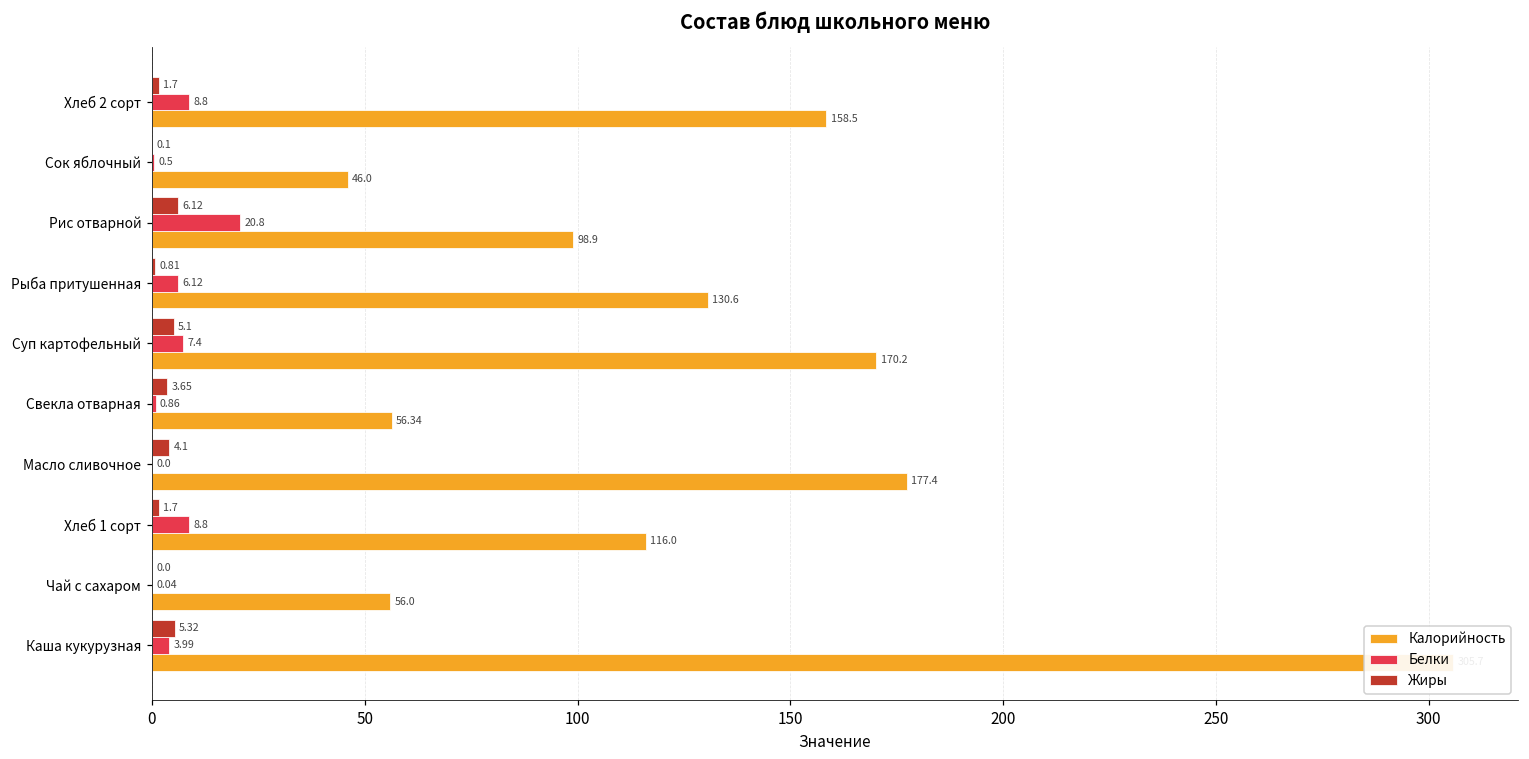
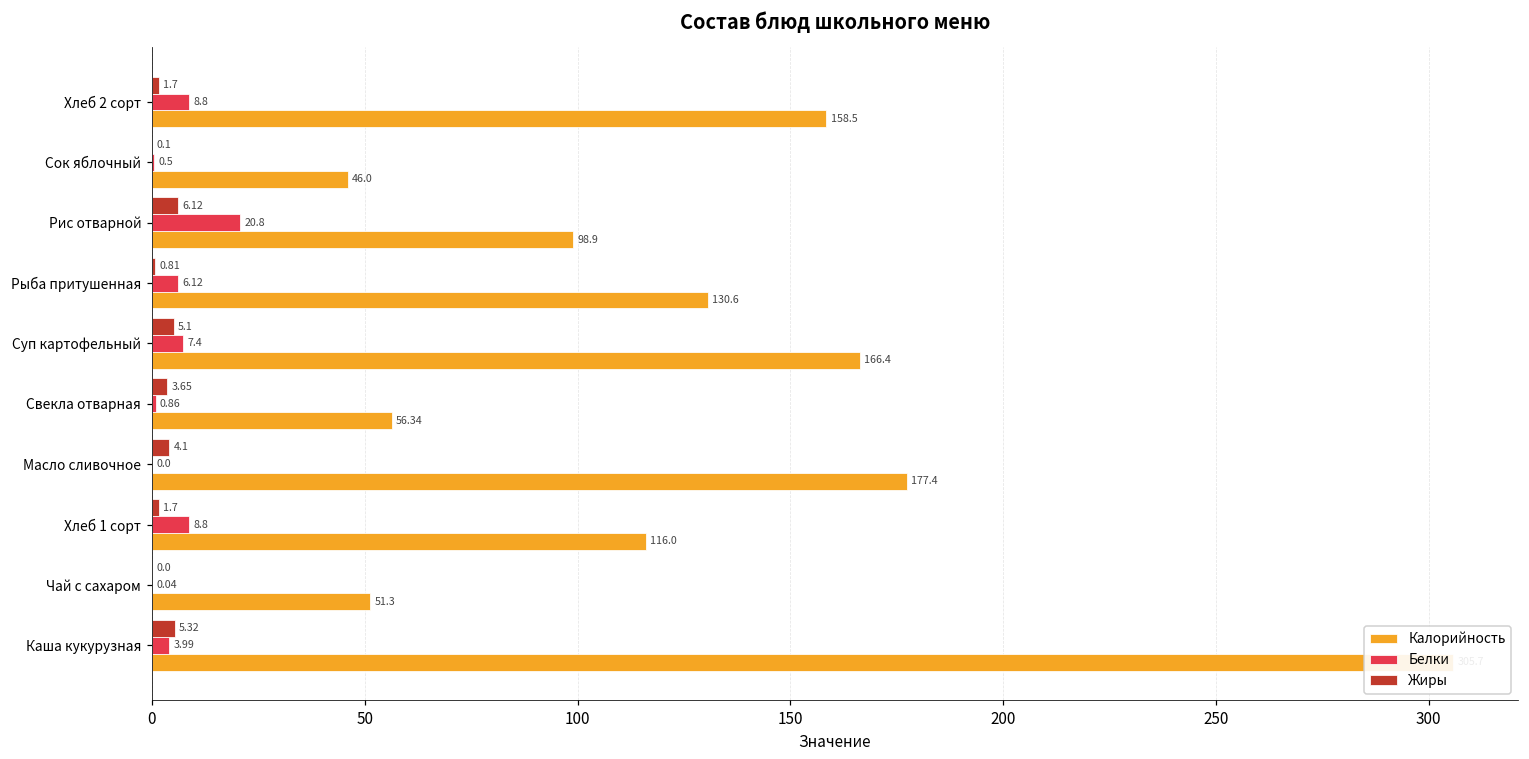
  {
    "Калорийность": {
      "Хлеб 2 сорт": 158.5,
      "Сок яблочный": 46.0,
      "Рис отварной": 98.9,
      "Рыба притушенная": 130.6,
-     "Суп картофельный": 170.2,
+     "Суп картофельный": 166.4,
      "Свекла отварная": 56.34,
      "Масло сливочное": 177.4,
      "Хлеб 1 сорт": 116.0,
-     "Чай с сахаром": 56.0
+     "Чай с сахаром": 51.3
    }
  }
